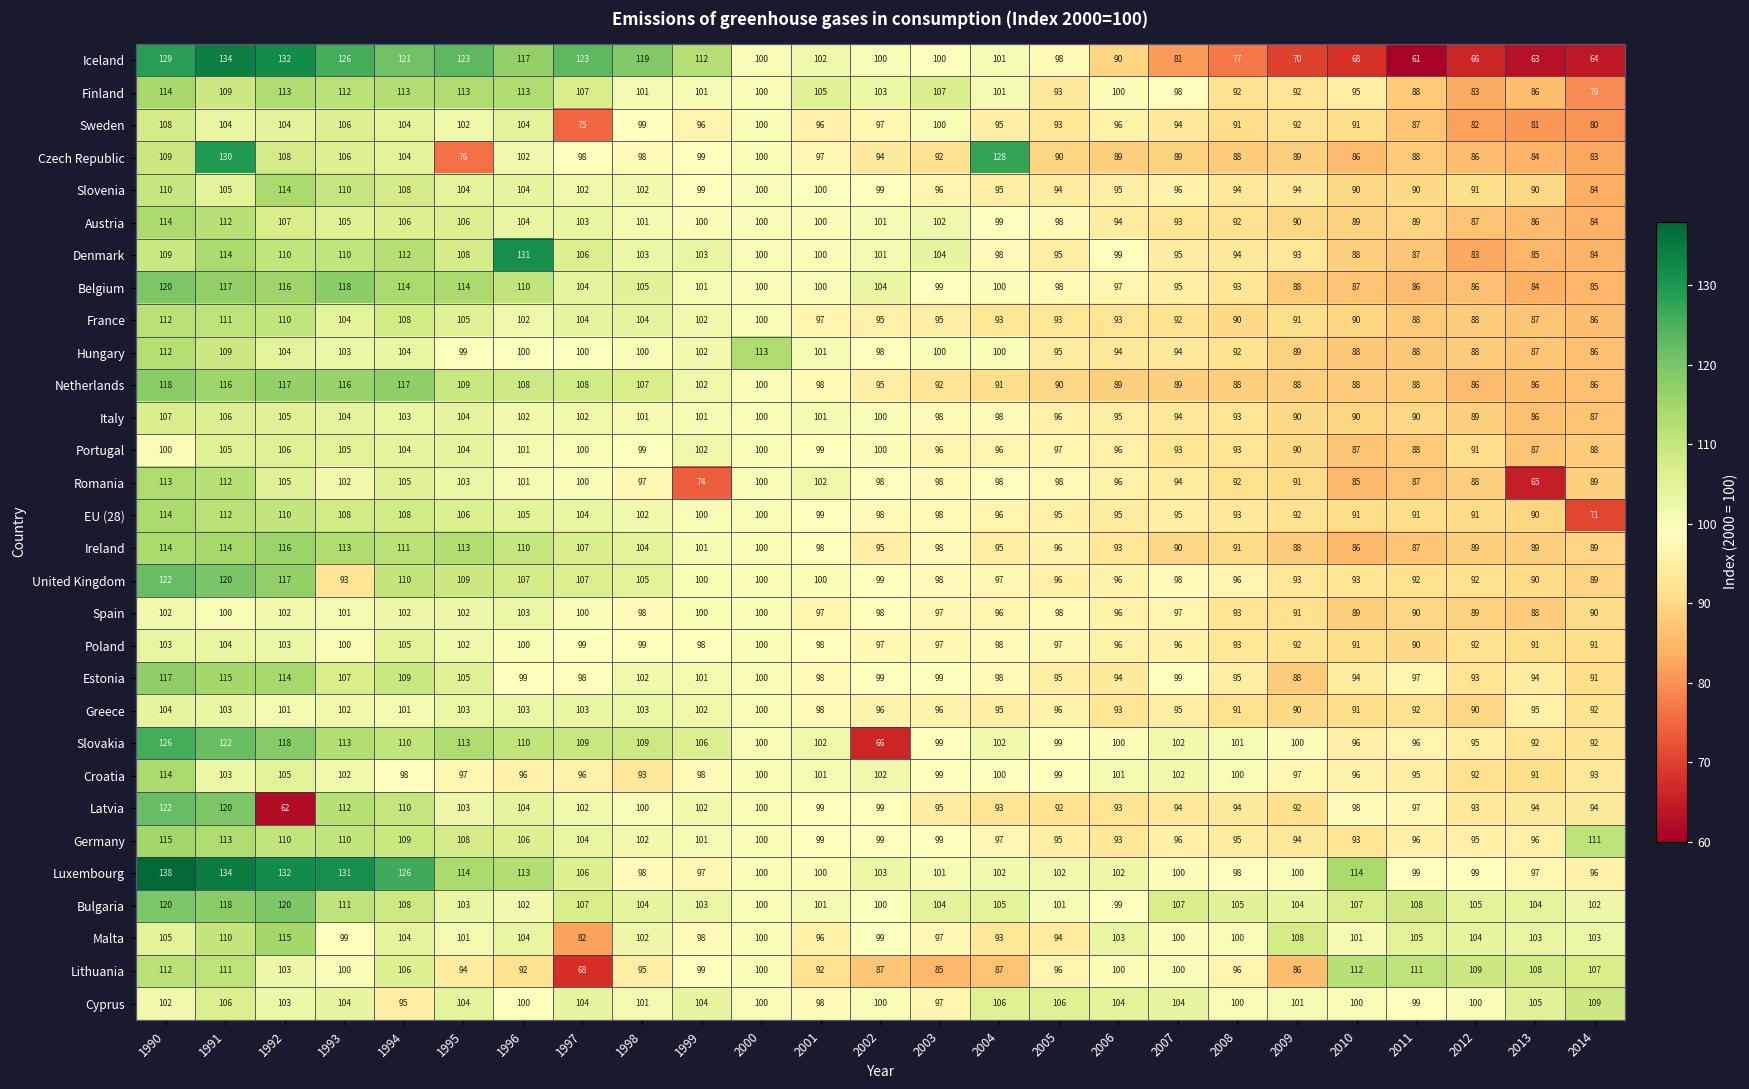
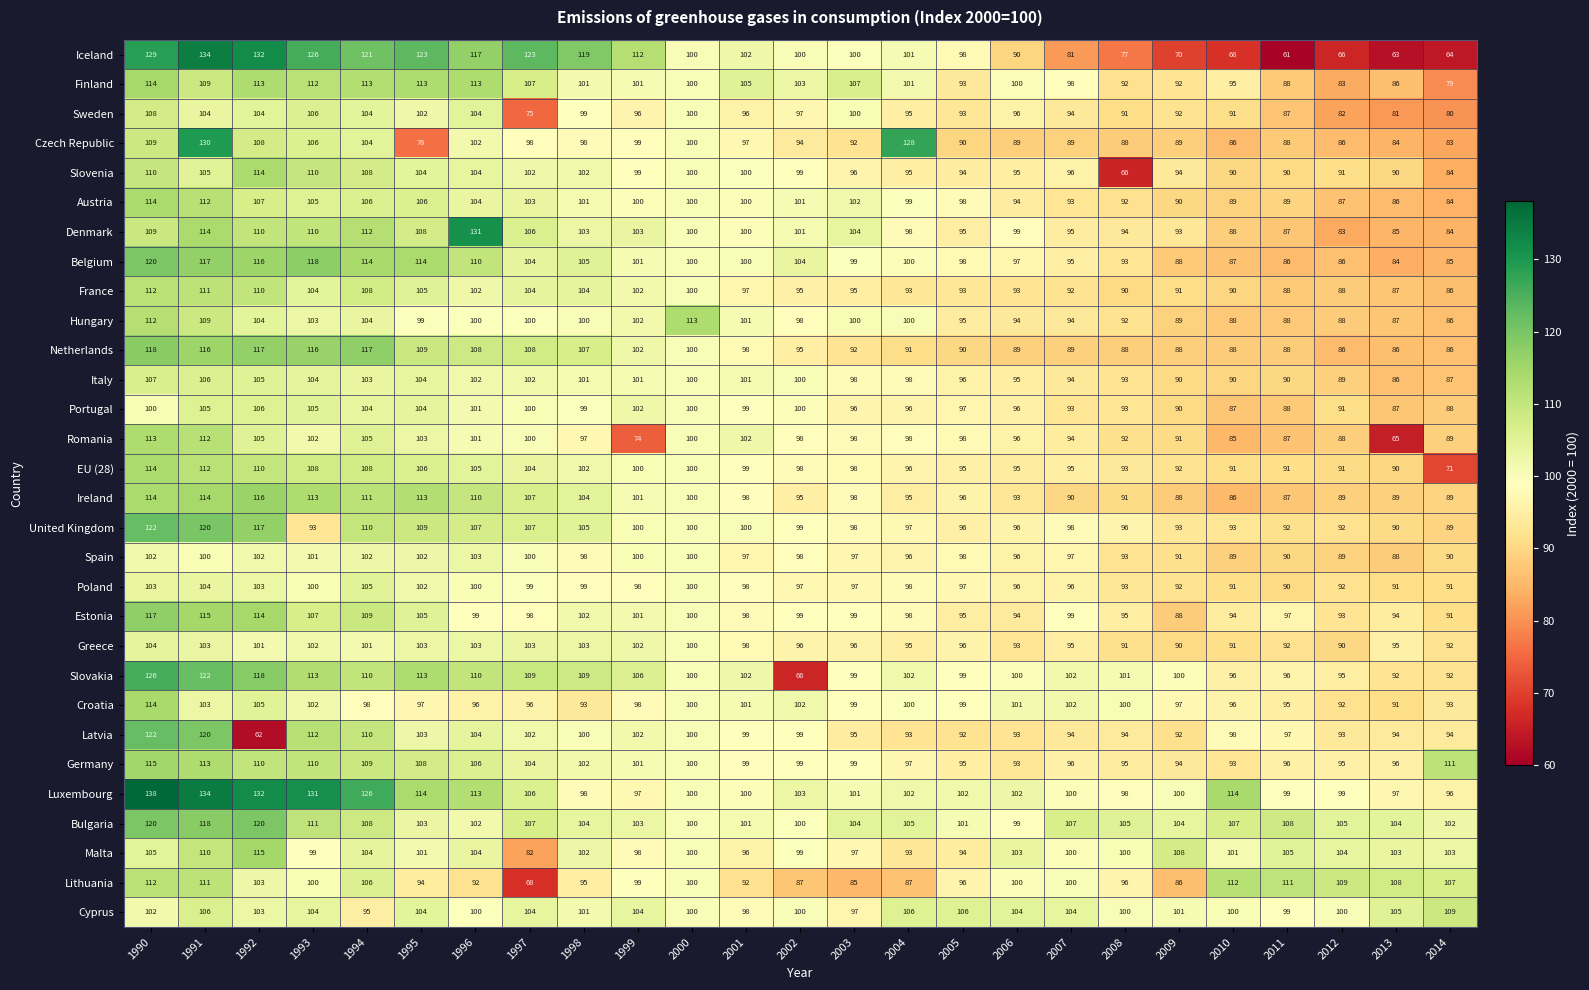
  {
    "Slovenia": {
      "1990": 110,
      "1991": 105,
      "1992": 114,
      "1993": 110,
      "1994": 108,
      "1995": 104,
      "1996": 104,
      "1997": 102,
      "1998": 102,
      "1999": 99,
      "2000": 100,
      "2001": 100,
      "2002": 99,
      "2003": 96,
      "2004": 95,
      "2005": 94,
      "2006": 95,
      "2007": 96,
-     "2008": 94,
+     "2008": 66,
      "2009": 94,
      "2010": 90,
      "2011": 90,
      "2012": 91,
      "2013": 90,
      "2014": 84
    }
  }
